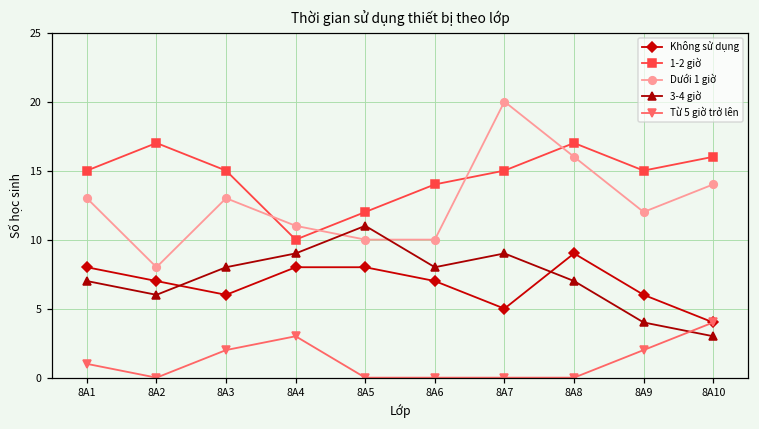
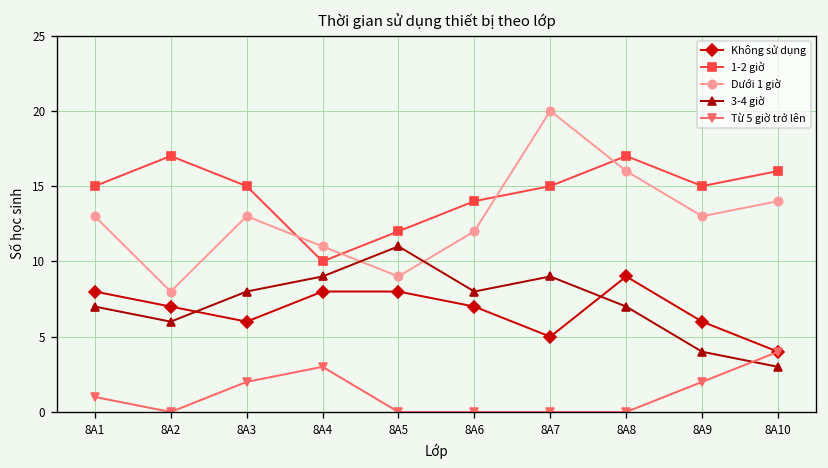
  {
    "Dưới 1 giờ": {
      "8A1": 13,
      "8A2": 8,
      "8A3": 13,
      "8A4": 11,
-     "8A5": 10,
-     "8A6": 10,
+     "8A5": 9,
+     "8A6": 12,
      "8A7": 20,
      "8A8": 16,
-     "8A9": 12,
+     "8A9": 13,
      "8A10": 14
    }
  }
